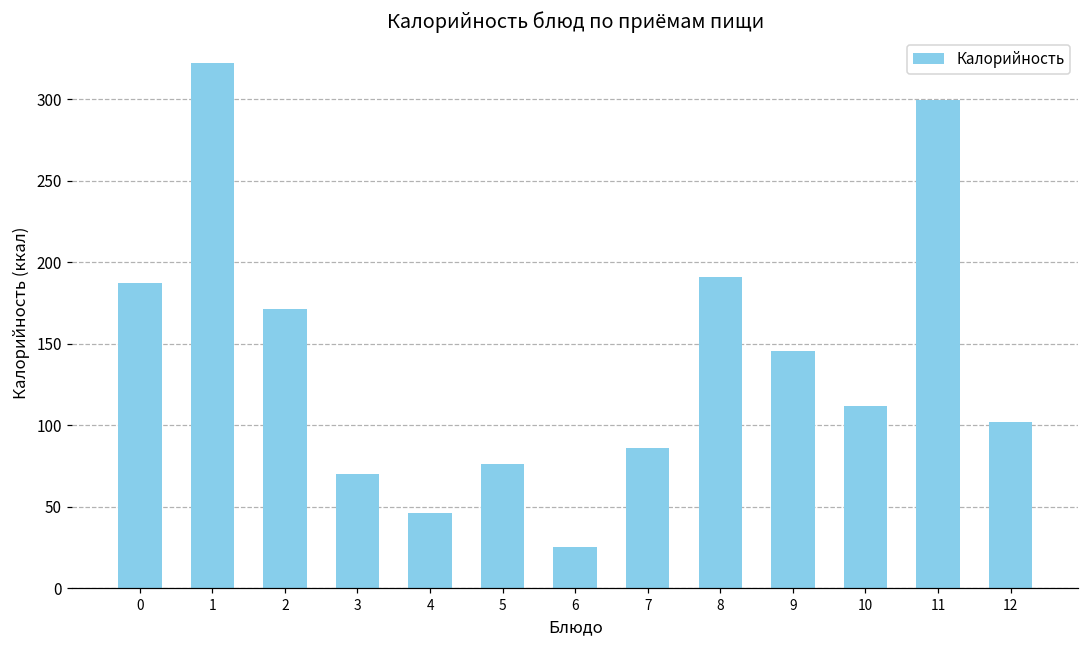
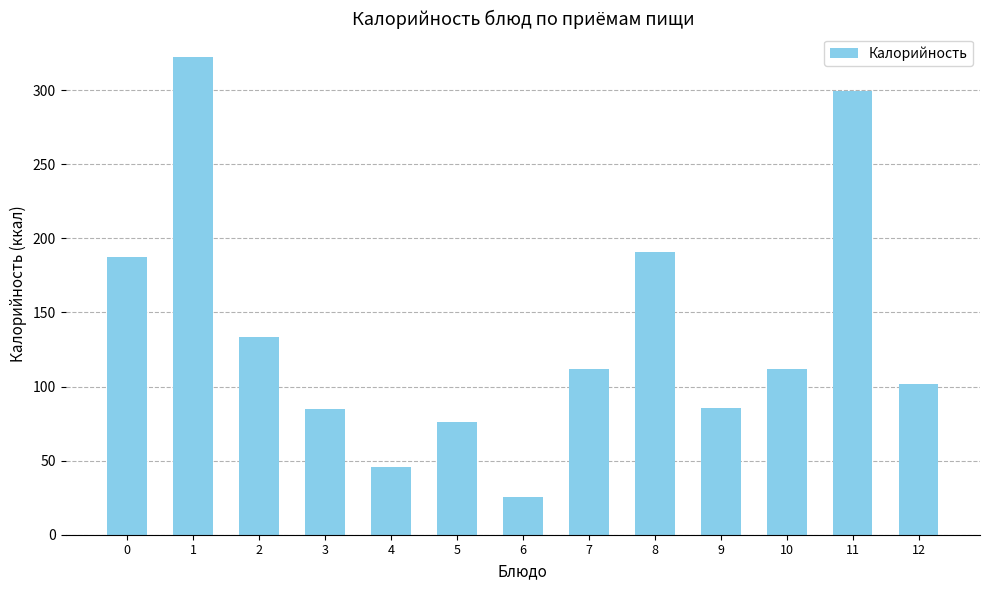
  {
    "0": 187,
    "1": 322,
-   "2": 171,
-   "3": 70,
+   "2": 133,
+   "3": 85,
    "4": 46,
    "5": 76,
    "6": 25,
-   "7": 86,
+   "7": 112,
    "8": 191,
-   "9": 146,
+   "9": 85,
    "10": 112,
    "11": 300,
    "12": 102
  }
